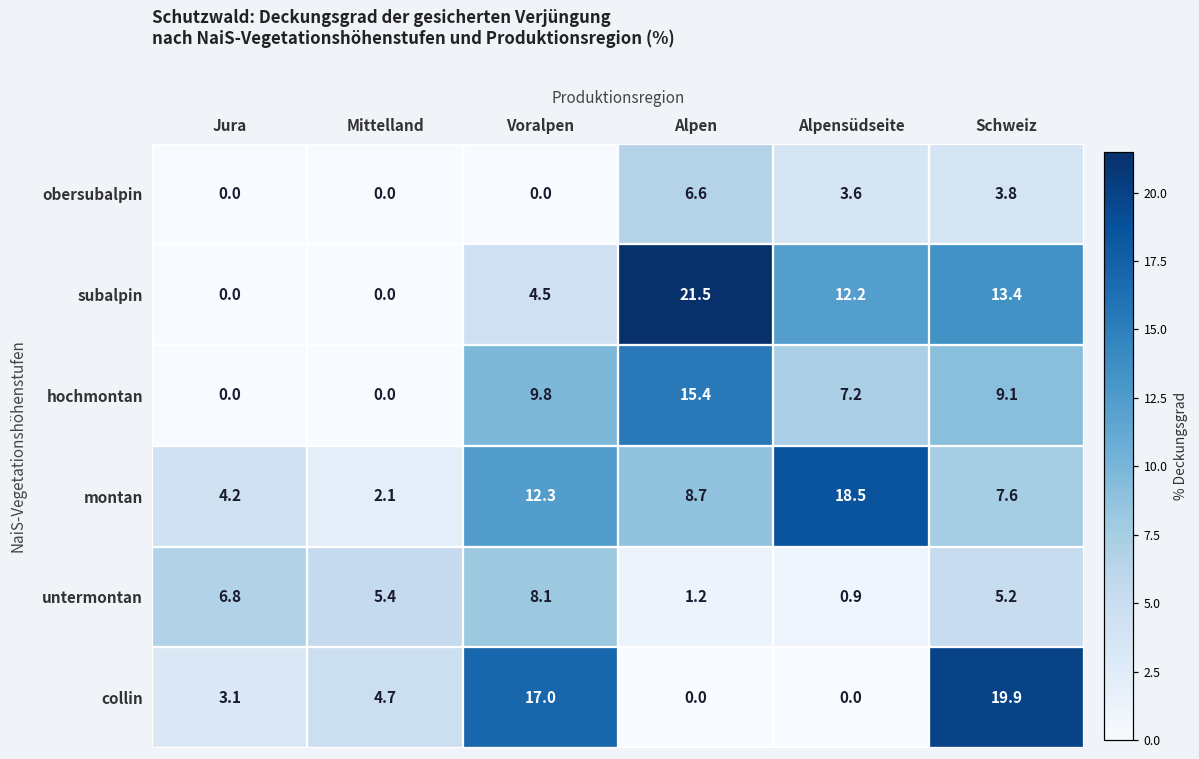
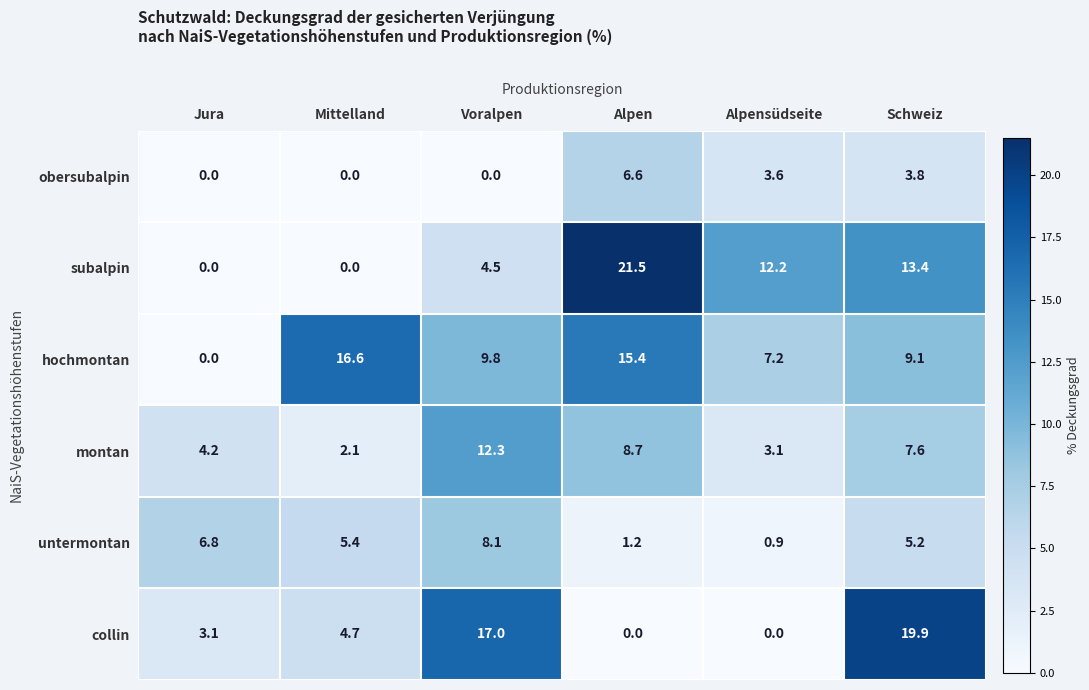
  {
    "obersubalpin": {
      "Jura": 0.0,
      "Mittelland": 0.0,
      "Voralpen": 0.0,
      "Alpen": 6.6,
      "Alpensüdseite": 3.6,
      "Schweiz": 3.8
    },
    "subalpin": {
      "Jura": 0.0,
      "Mittelland": 0.0,
      "Voralpen": 4.5,
      "Alpen": 21.5,
      "Alpensüdseite": 12.2,
      "Schweiz": 13.4
    },
    "hochmontan": {
      "Jura": 0.0,
-     "Mittelland": 0.0,
+     "Mittelland": 16.6,
      "Voralpen": 9.8,
      "Alpen": 15.4,
      "Alpensüdseite": 7.2,
      "Schweiz": 9.1
    },
    "montan": {
      "Jura": 4.2,
      "Mittelland": 2.1,
      "Voralpen": 12.3,
      "Alpen": 8.7,
-     "Alpensüdseite": 18.5,
+     "Alpensüdseite": 3.1,
      "Schweiz": 7.6
    },
    "untermontan": {
      "Jura": 6.8,
      "Mittelland": 5.4,
      "Voralpen": 8.1,
      "Alpen": 1.2,
      "Alpensüdseite": 0.9,
      "Schweiz": 5.2
    },
    "collin": {
      "Jura": 3.1,
      "Mittelland": 4.7,
      "Voralpen": 17.0,
      "Alpen": 0.0,
      "Alpensüdseite": 0.0,
      "Schweiz": 19.9
    }
  }
